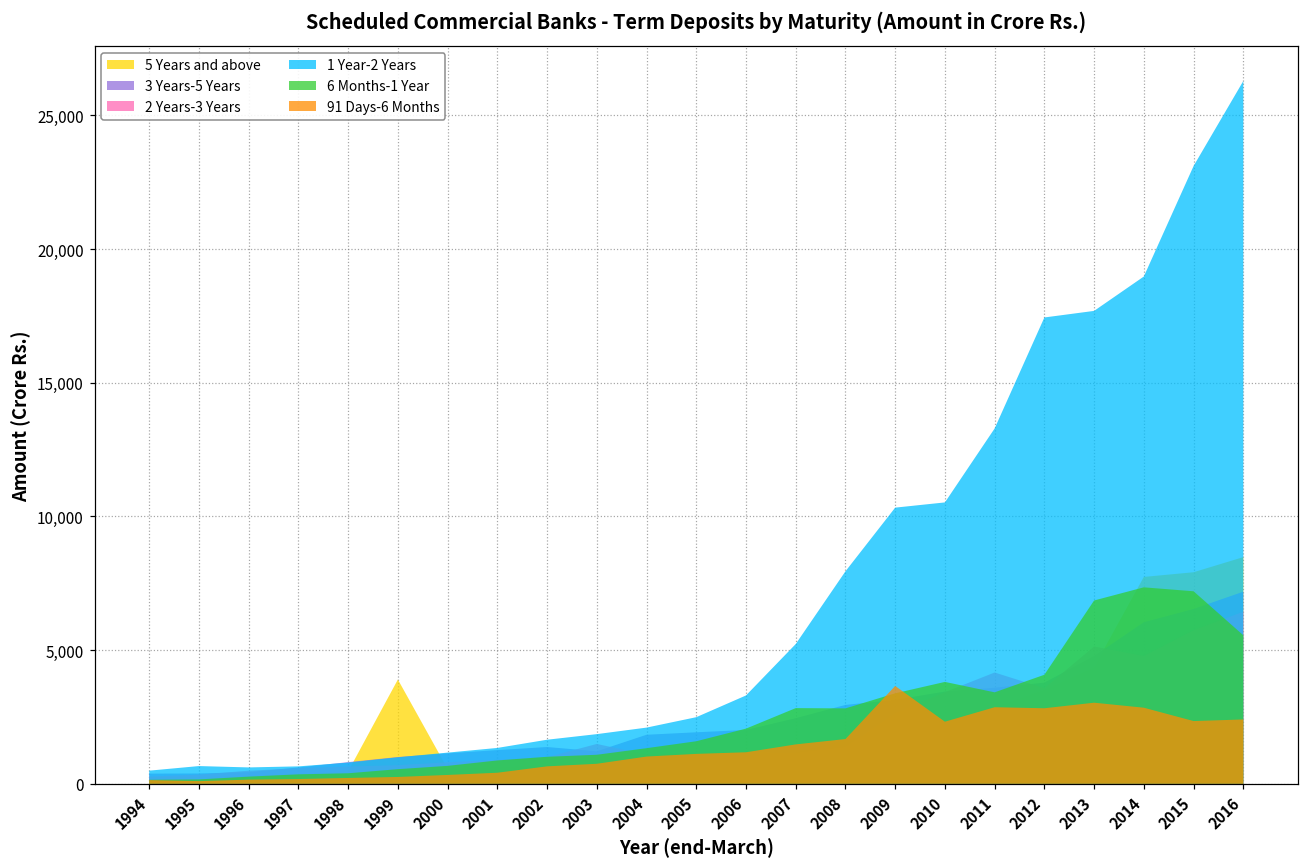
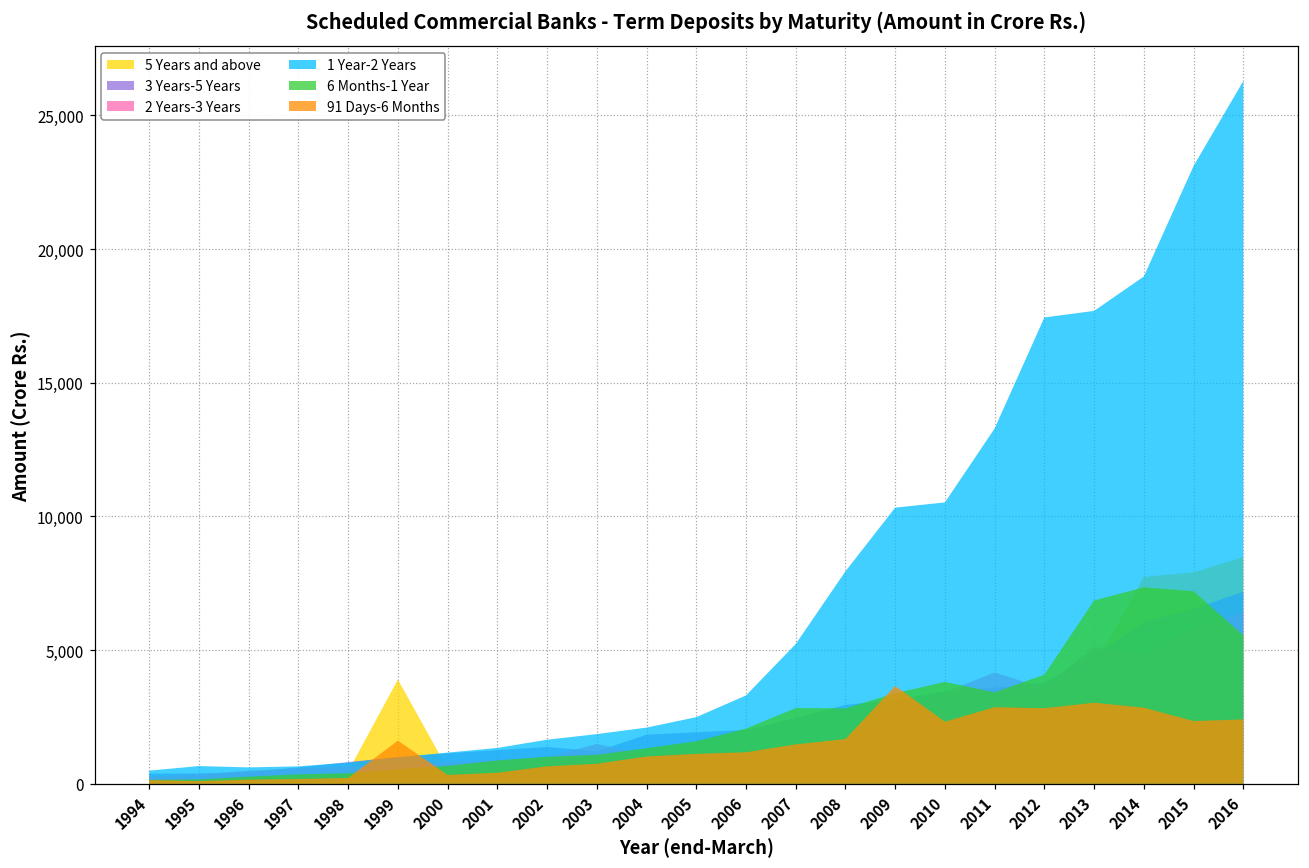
  {
    "5 Years and above": {
      "1999": "3,900",
      "2000": "600",
      "2001": "600",
      "2004": "800",
      "2005": "900",
      "2006": "1,000",
      "2009": "1,900",
      "2013": "4,400",
      "2014": "7,700",
      "2015": "7,900",
      "2016": "8,500"
    },
    "3 Years-5 Years": {
      "1994": "400",
      "2002": "1,400",
      "2003": "1,200",
      "2004": "1,800",
      "2005": "1,900",
      "2007": "2,500",
      "2008": "2,900",
      "2009": "3,100",
      "2011": "3,600",
      "2012": "3,800",
      "2013": "4,800",
      "2014": "6,000",
      "2015": "6,500",
      "2016": "7,200"
    },
    "2 Years-3 Years": {
      "1998": "600",
      "1999": "700",
      "2000": "800",
      "2003": "1,500",
      "2008": "1,400",
      "2009": "2,600",
      "2011": "4,200",
      "2013": "5,100",
      "2014": "4,800",
      "2015": "5,700",
      "2016": "6,400"
    },
    "1 Year-2 Years": {
      "1994": "500",
      "1995": "700",
      "1996": "600",
      "2002": "1,600",
      "2003": "1,900",
      "2004": "2,100",
      "2005": "2,500",
      "2006": "3,300",
      "2007": "5,200",
      "2008": "7,900",
      "2009": "10,300",
      "2010": "10,500",
      "2011": "13,300",
      "2012": "17,400",
      "2013": "17,700",
      "2014": "19,000",
      "2015": "23,100",
      "2016": "26,300"
    },
    "6 Months-1 Year": {
      "1999": "500",
      "2000": "700",
      "2003": "1,100",
      "2004": "1,300",
      "2005": "1,600",
      "2007": "2,800",
      "2008": "2,800",
      "2009": "3,400",
      "2010": "3,800",
      "2011": "3,400",
      "2012": "4,100",
      "2013": "6,900",
      "2014": "7,300",
      "2015": "7,200",
      "2016": "5,600"
    },
    "91 Days-6 Months": {
      "1996": "200",
      "1997": "200",
      "1998": "200",
-     "1999": "300",
+     "1999": "1,600",
      "2000": "300",
      "2001": "400",
      "2007": "1,500",
      "2009": "3,700",
      "2012": "2,800",
      "2013": "3,000",
      "2014": "2,800",
      "2015": "2,300",
      "2016": "2,400"
    }
  }
